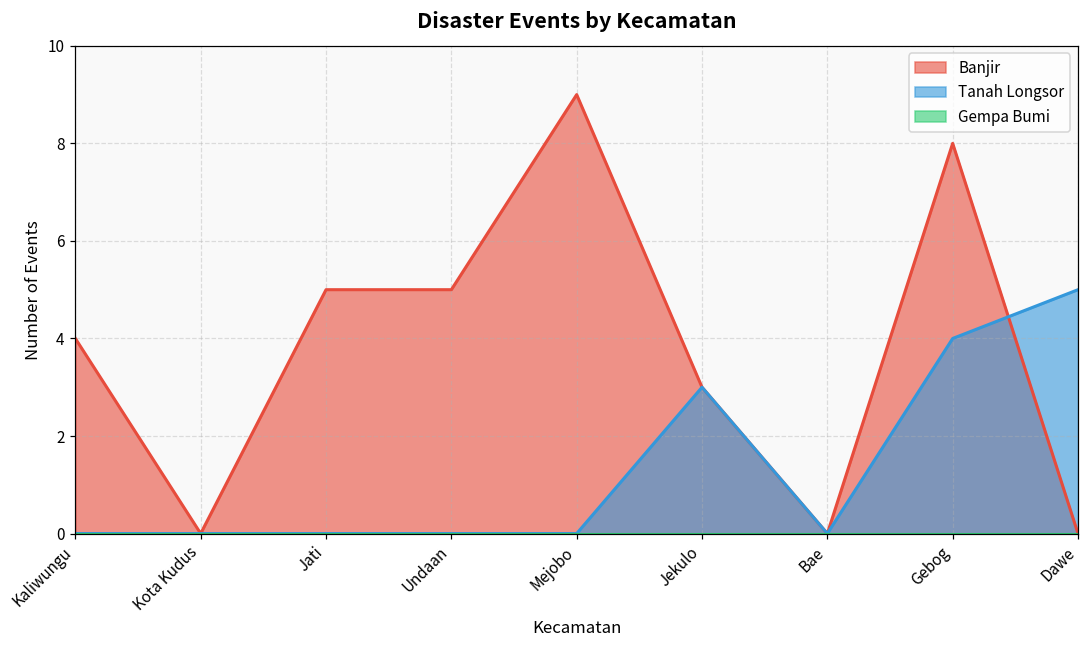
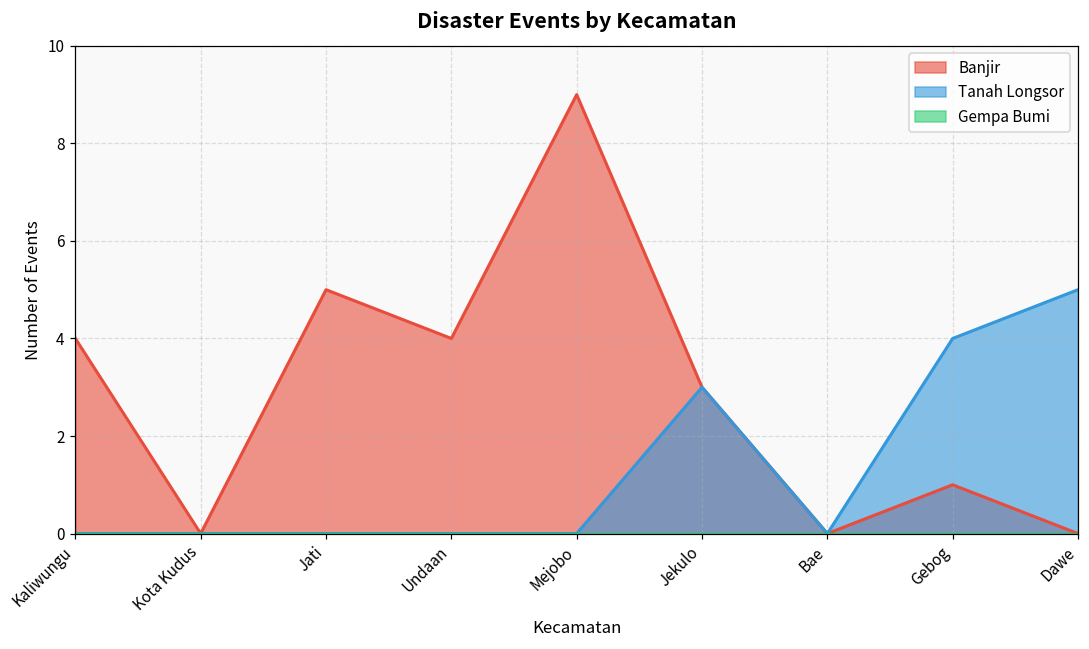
  {
    "Banjir": {
      "Kaliwungu": 4,
      "Jati": 5,
-     "Undaan": 5,
+     "Undaan": 4,
      "Mejobo": 9,
-     "Gebog": 8
+     "Gebog": 1
    },
    "Tanah Longsor": {
      "Gebog": 4,
      "Dawe": 5
    },
    "Gempa Bumi": {
      "Jekulo": 0,
      "Gebog": 0
    }
  }
